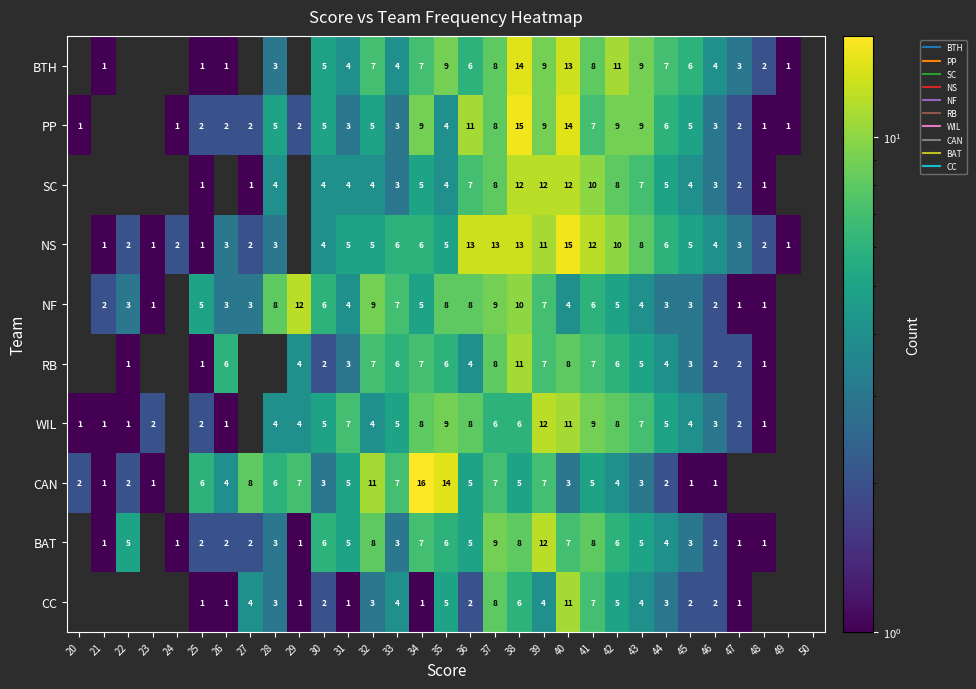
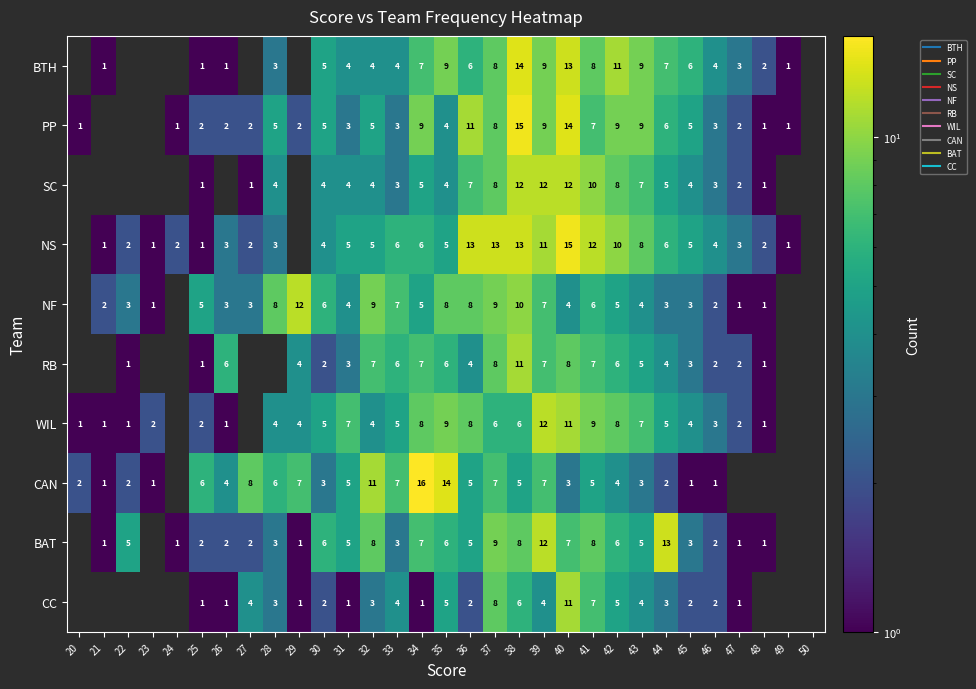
  {
    "BTH": {
      "21": 1,
      "25": 1,
      "26": 1,
      "28": 3,
      "30": 5,
      "31": 4,
-     "32": 7,
+     "32": 4,
      "33": 4,
      "34": 7,
      "35": 9,
      "36": 6,
      "37": 8,
      "38": 14,
      "39": 9,
      "40": 13,
      "41": 8,
      "42": 11,
      "43": 9,
      "44": 7,
      "45": 6,
      "46": 4,
      "47": 3,
      "48": 2,
      "49": 1
    },
    "BAT": {
      "21": 1,
      "22": 5,
      "24": 1,
      "25": 2,
      "26": 2,
      "27": 2,
      "28": 3,
      "29": 1,
      "30": 6,
      "31": 5,
      "32": 8,
      "33": 3,
      "34": 7,
      "35": 6,
      "36": 5,
      "37": 9,
      "38": 8,
      "39": 12,
      "40": 7,
      "41": 8,
      "42": 6,
      "43": 5,
-     "44": 4,
+     "44": 13,
      "45": 3,
      "46": 2,
      "47": 1,
      "48": 1
    }
  }
